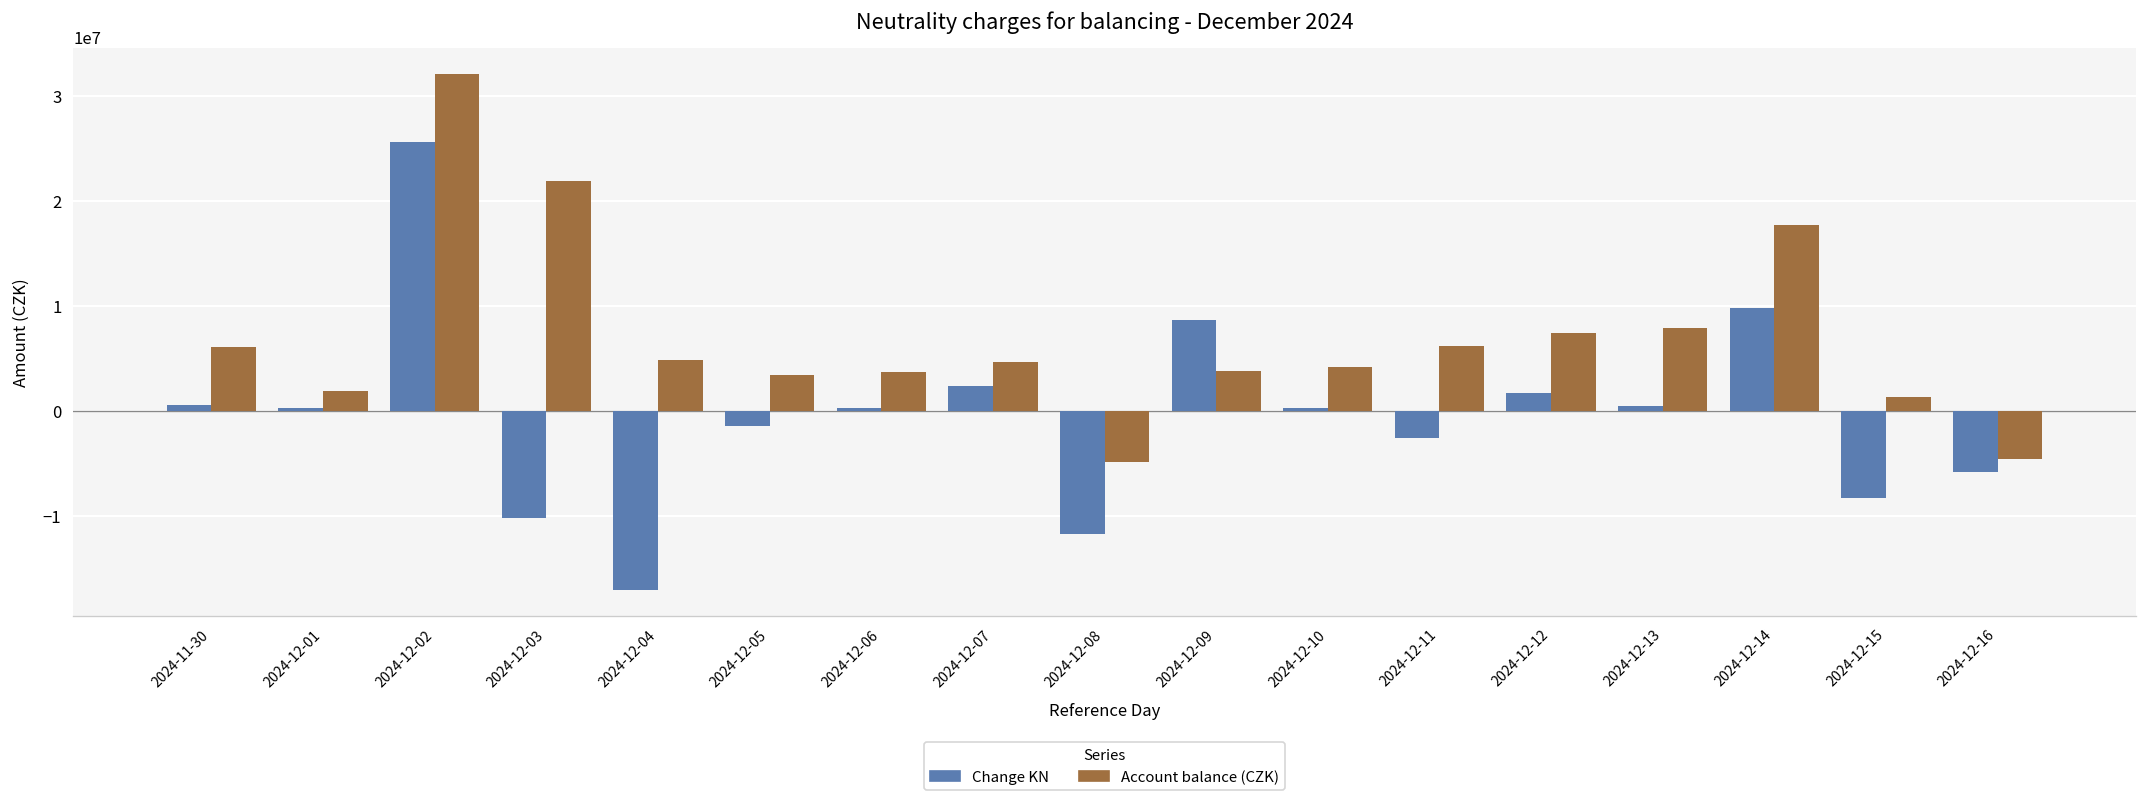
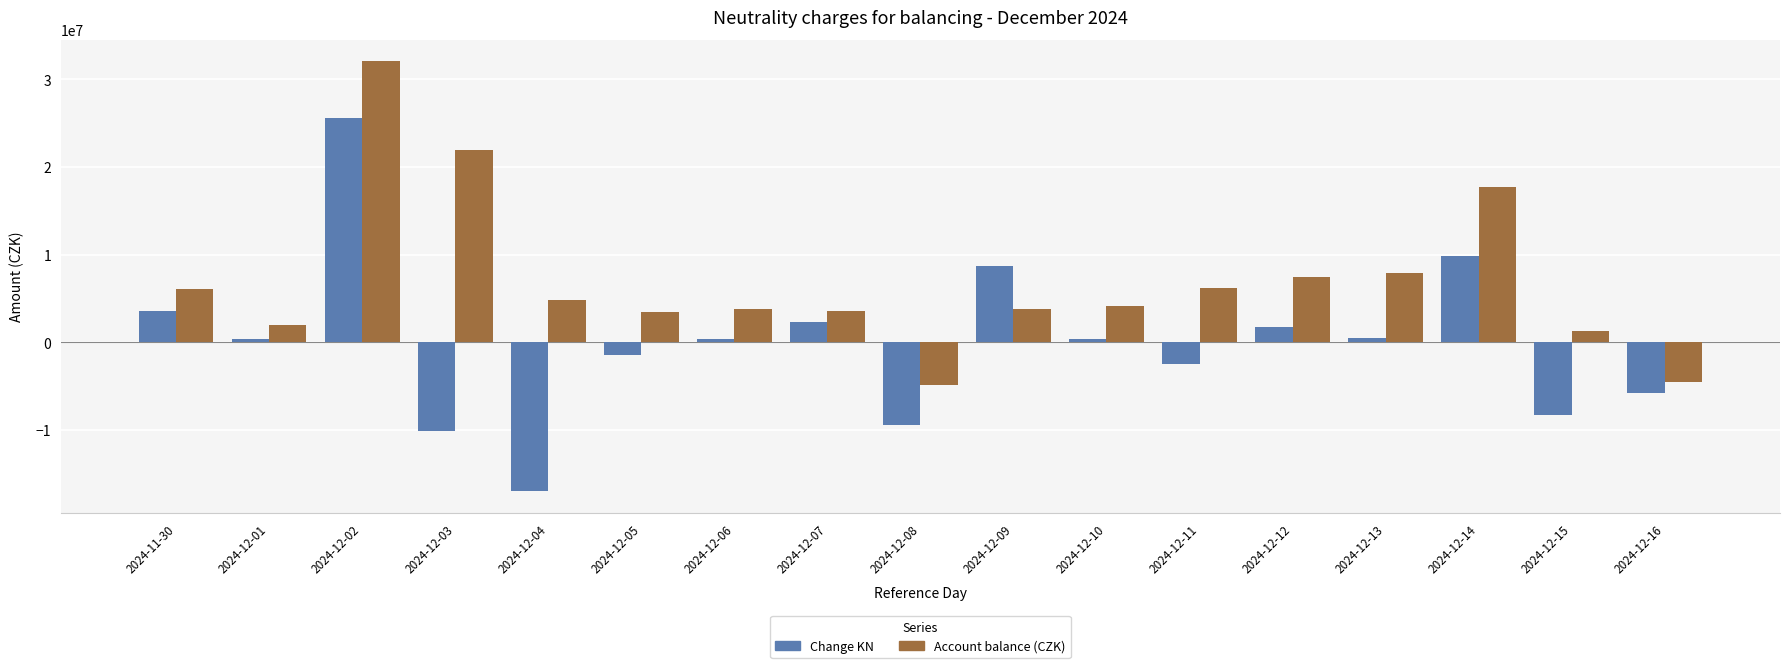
  {
    "Change KN": {
-     "2024-11-30": 1000000,
+     "2024-11-30": 4000000,
      "2024-12-01": 0,
      "2024-12-02": 26000000,
      "2024-12-03": -10000000,
      "2024-12-04": -17000000,
      "2024-12-05": -1000000,
      "2024-12-06": 0,
      "2024-12-07": 2000000,
-     "2024-12-08": -12000000,
+     "2024-12-08": -9000000,
      "2024-12-09": 9000000,
      "2024-12-10": 0,
      "2024-12-11": -3000000,
      "2024-12-12": 2000000,
      "2024-12-13": 0,
      "2024-12-14": 10000000,
      "2024-12-15": -8000000,
      "2024-12-16": -6000000
    },
    "Account balance (CZK)": {
      "2024-11-30": 6000000,
      "2024-12-01": 2000000,
      "2024-12-02": 32000000,
      "2024-12-03": 22000000,
      "2024-12-04": 5000000,
      "2024-12-05": 3000000,
      "2024-12-06": 4000000,
-     "2024-12-07": 5000000,
+     "2024-12-07": 4000000,
      "2024-12-08": -5000000,
      "2024-12-09": 4000000,
      "2024-12-10": 4000000,
      "2024-12-11": 6000000,
      "2024-12-12": 7000000,
      "2024-12-13": 8000000,
      "2024-12-14": 18000000,
      "2024-12-15": 1000000,
      "2024-12-16": -5000000
    }
  }
